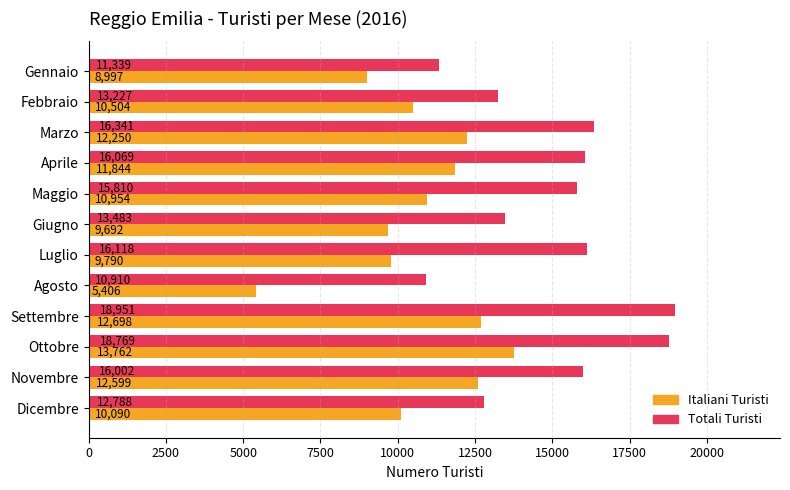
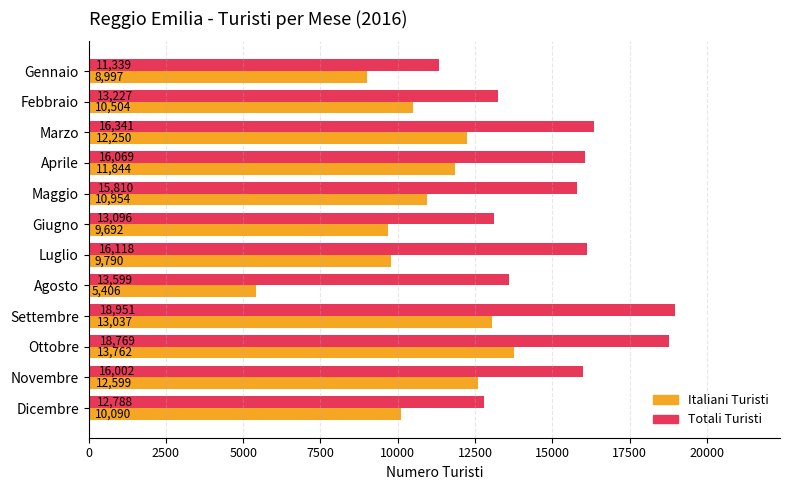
  {
    "Italiani Turisti": {
      "Gennaio": "8,997",
      "Febbraio": "10,504",
      "Marzo": "12,250",
      "Aprile": "11,844",
      "Maggio": "10,954",
      "Giugno": "9,692",
      "Luglio": "9,790",
      "Agosto": "5,406",
-     "Settembre": "12,698",
+     "Settembre": "13,037",
      "Ottobre": "13,762",
      "Novembre": "12,599",
      "Dicembre": "10,090"
    },
    "Totali Turisti": {
      "Gennaio": "11,339",
      "Febbraio": "13,227",
      "Marzo": "16,341",
      "Aprile": "16,069",
      "Maggio": "15,810",
-     "Giugno": "13,483",
+     "Giugno": "13,096",
      "Luglio": "16,118",
-     "Agosto": "10,910",
+     "Agosto": "13,599",
      "Settembre": "18,951",
      "Ottobre": "18,769",
      "Novembre": "16,002",
      "Dicembre": "12,788"
    }
  }
